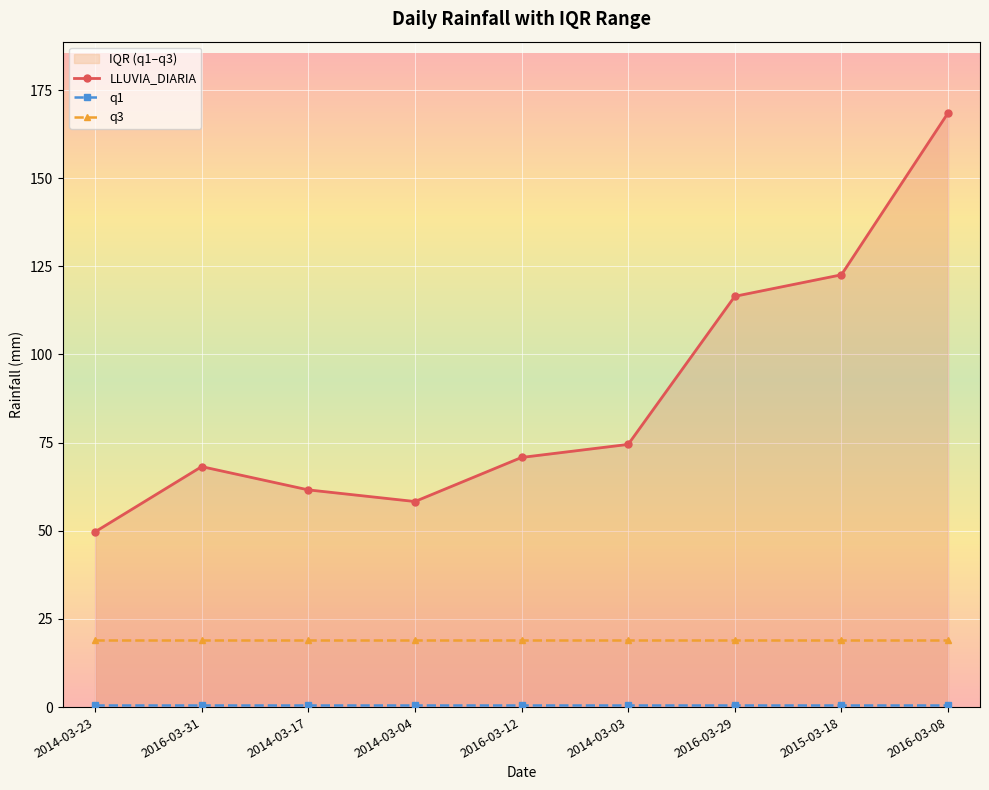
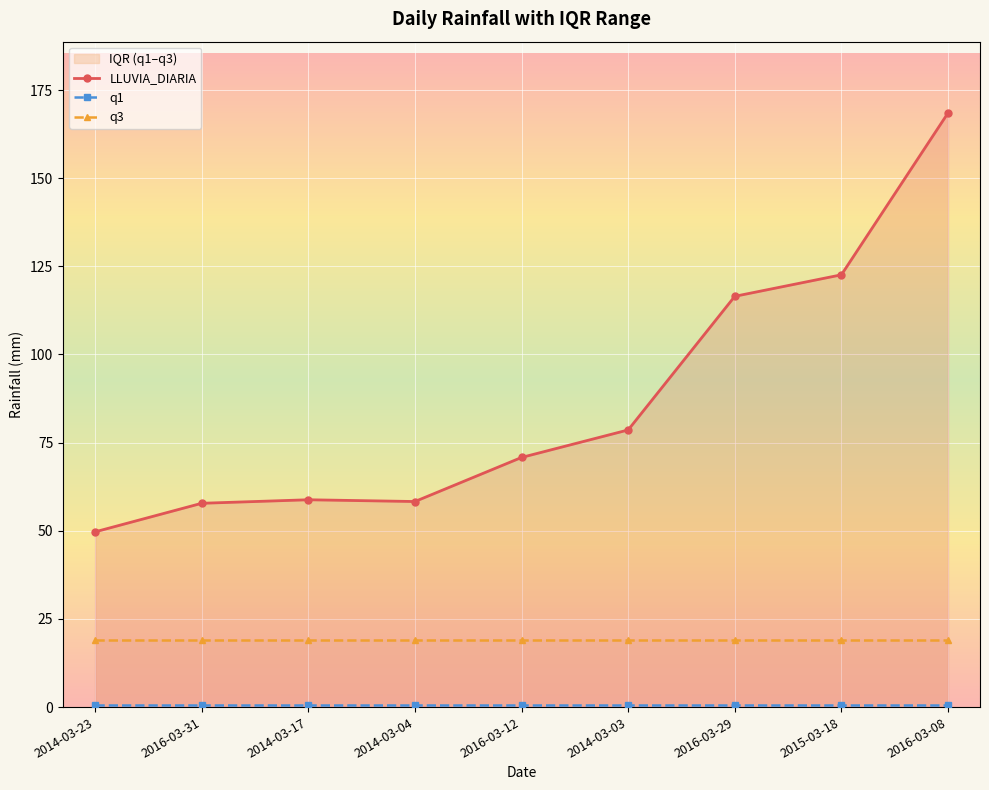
  {
    "LLUVIA_DIARIA": {
      "2014-03-23": 50,
-     "2016-03-31": 68,
-     "2014-03-17": 62,
+     "2016-03-31": 58,
+     "2014-03-17": 59,
      "2014-03-04": 58,
      "2016-03-12": 71,
-     "2014-03-03": 75,
+     "2014-03-03": 79,
      "2016-03-29": 117,
      "2015-03-18": 123,
      "2016-03-08": 169
    },
    "q1": {
      "2014-03-23": 1,
      "2016-03-31": 1,
      "2014-03-17": 1,
      "2014-03-04": 1,
      "2016-03-12": 1,
      "2014-03-03": 1,
      "2016-03-29": 1,
      "2015-03-18": 1,
      "2016-03-08": 1
    },
    "IQR (q1–q3)": {
      "2014-03-23": 19,
      "2016-03-31": 19,
      "2014-03-17": 19,
      "2014-03-04": 19,
      "2016-03-12": 19,
      "2014-03-03": 19,
      "2016-03-29": 19,
      "2015-03-18": 19,
      "2016-03-08": 19
    }
  }
